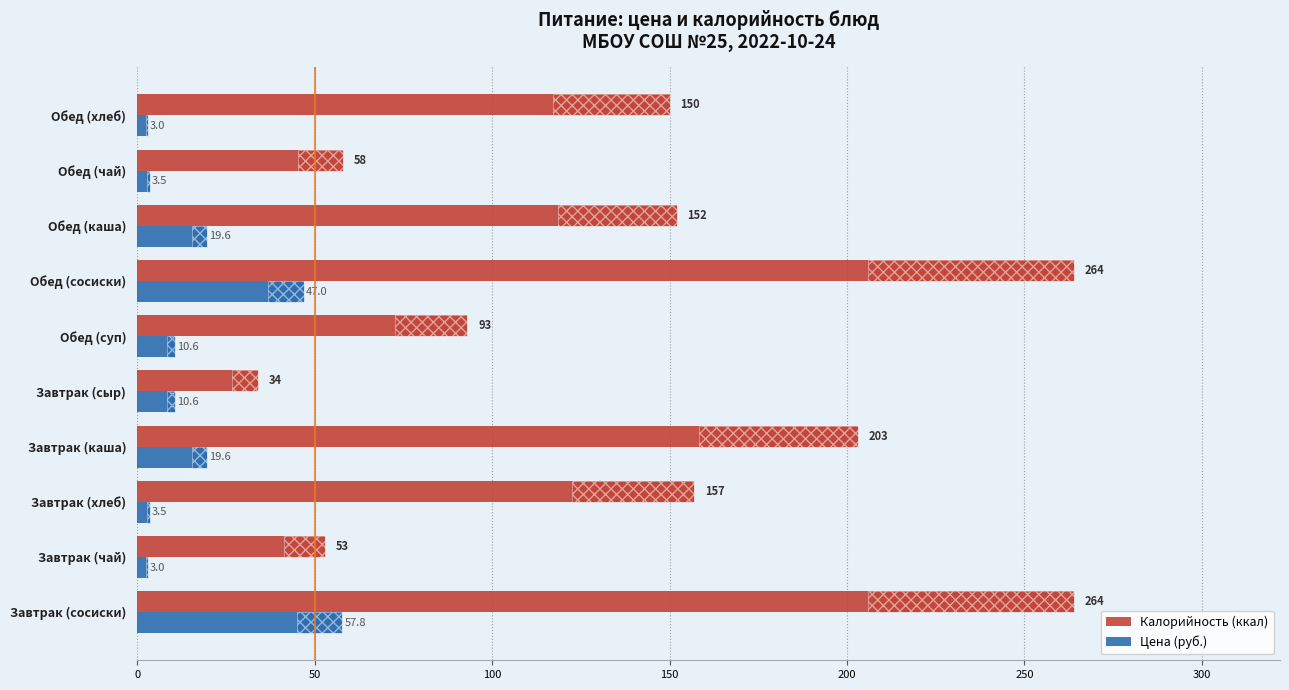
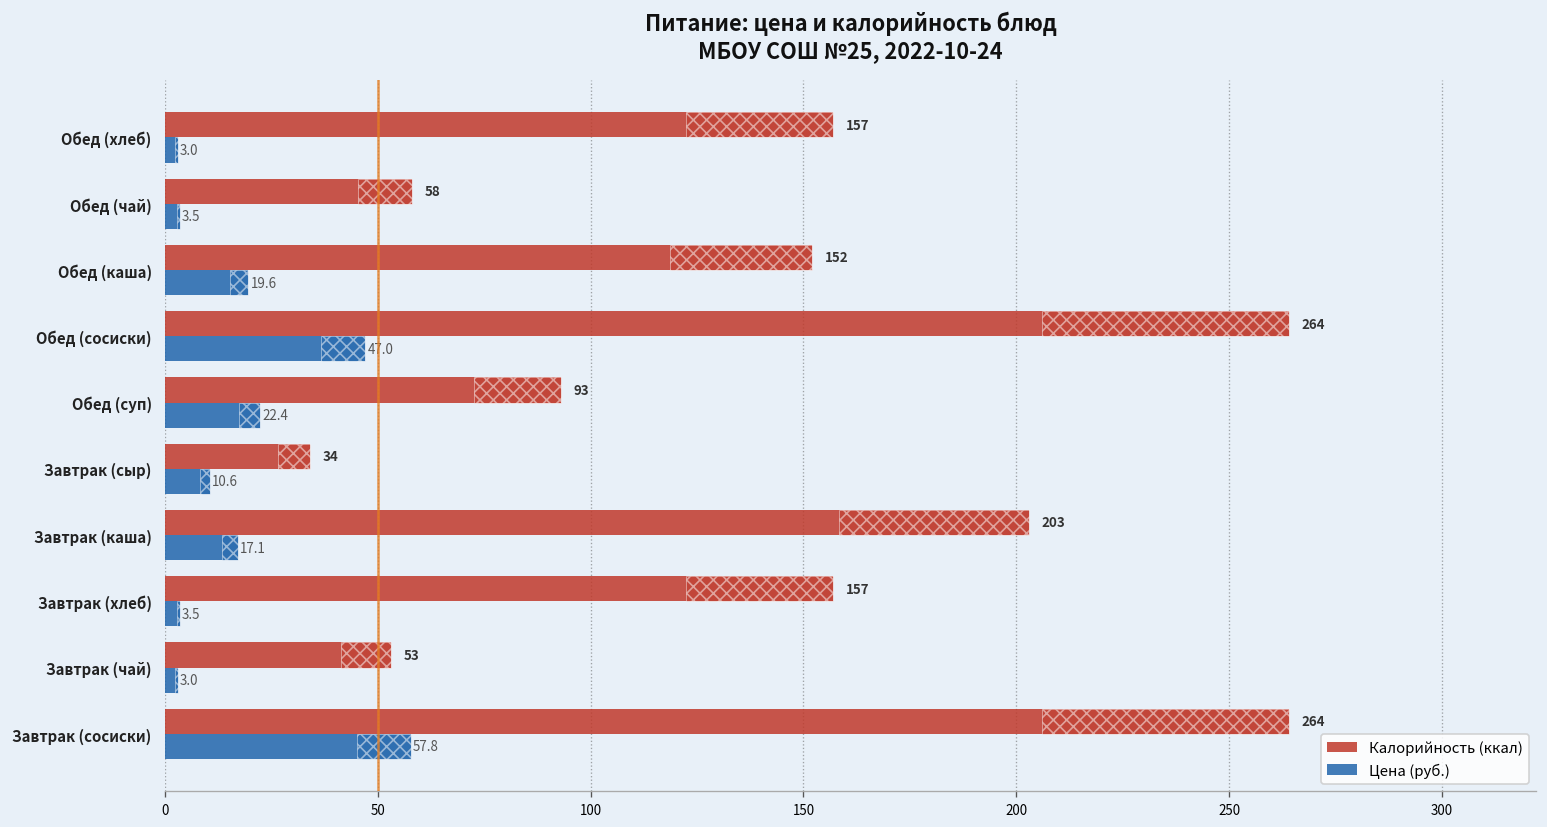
  {
    "Калорийность (ккал)": {
-     "Обед (хлеб)": 150,
+     "Обед (хлеб)": 157,
      "Обед (чай)": 58,
      "Обед (каша)": 152,
      "Обед (сосиски)": 264,
      "Обед (суп)": 93,
      "Завтрак (сыр)": 34,
      "Завтрак (каша)": 203,
      "Завтрак (хлеб)": 157,
      "Завтрак (чай)": 53,
      "Завтрак (сосиски)": 264
    },
    "Цена (руб.)": {
      "Обед (хлеб)": 3.0,
      "Обед (чай)": 3.5,
      "Обед (каша)": 19.6,
      "Обед (сосиски)": 47.0,
-     "Обед (суп)": 10.6,
+     "Обед (суп)": 22.4,
      "Завтрак (сыр)": 10.6,
-     "Завтрак (каша)": 19.6,
+     "Завтрак (каша)": 17.1,
      "Завтрак (хлеб)": 3.5,
      "Завтрак (чай)": 3.0,
      "Завтрак (сосиски)": 57.8
    }
  }
